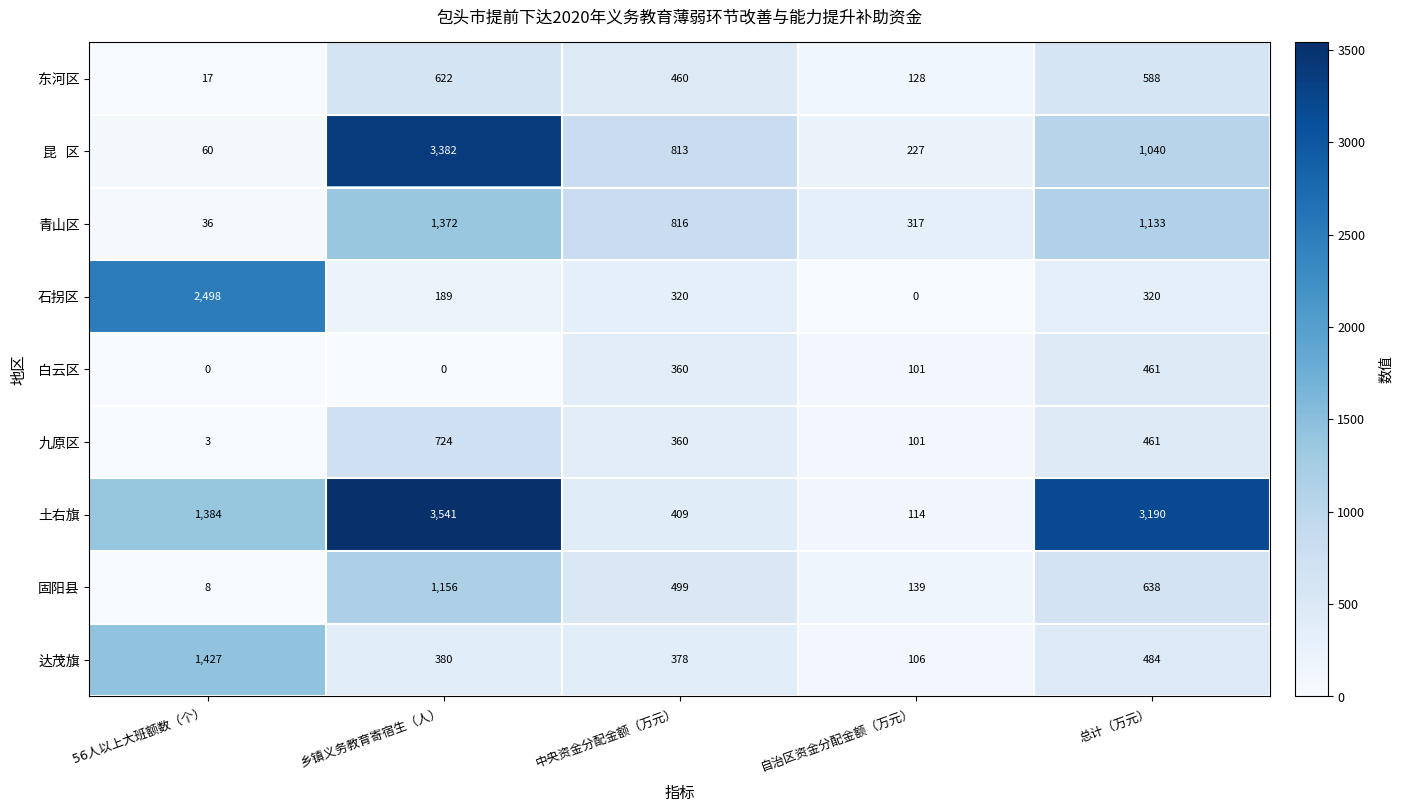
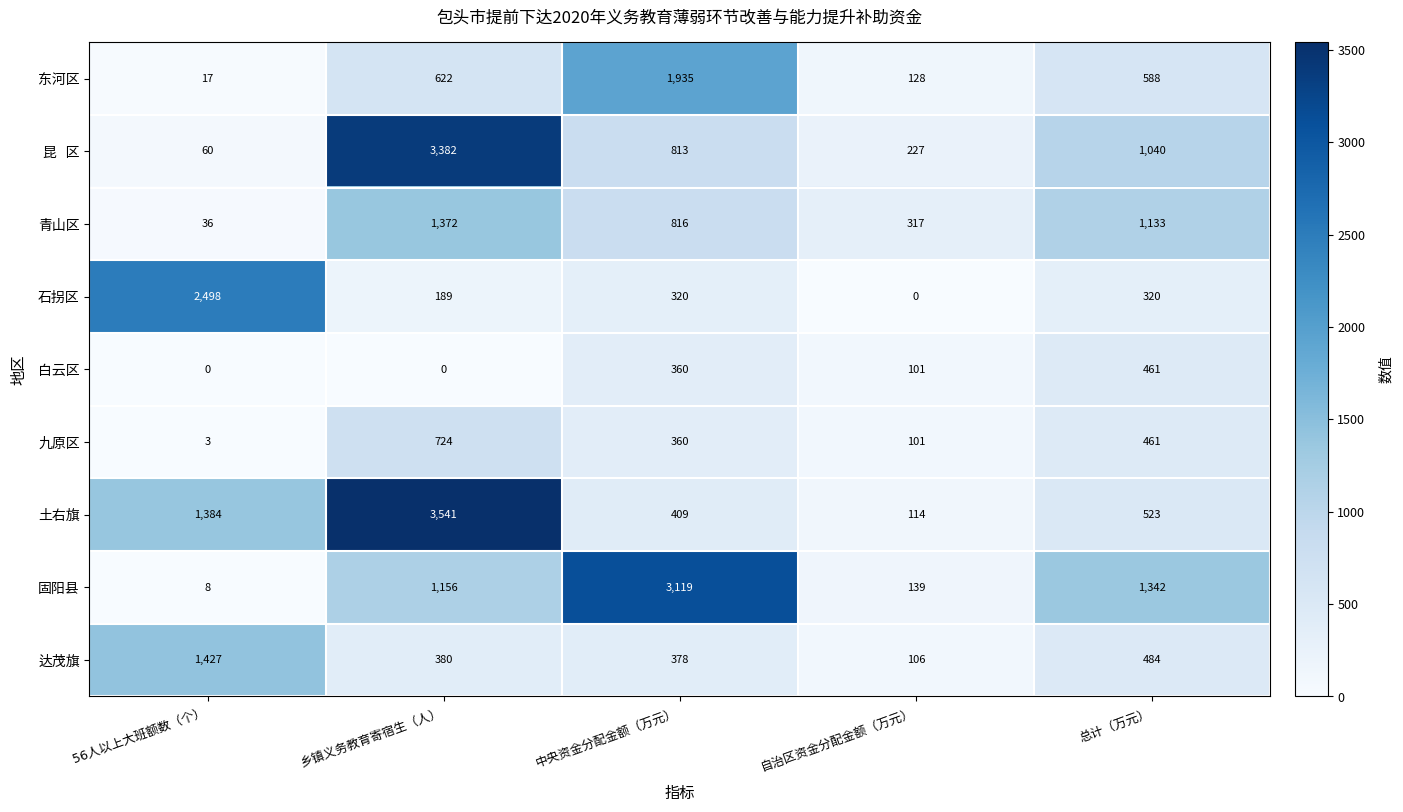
  {
    "东河区": {
      "56人以上大班额数（个）": "17",
      "乡镇义务教育寄宿生（人）": "622",
-     "中央资金分配金额（万元）": "460",
+     "中央资金分配金额（万元）": "1,935",
      "自治区资金分配金额（万元）": "128",
      "总计（万元）": "588"
    },
    "昆 区": {
      "56人以上大班额数（个）": "60",
      "乡镇义务教育寄宿生（人）": "3,382",
      "中央资金分配金额（万元）": "813",
      "自治区资金分配金额（万元）": "227",
      "总计（万元）": "1,040"
    },
    "青山区": {
      "56人以上大班额数（个）": "36",
      "乡镇义务教育寄宿生（人）": "1,372",
      "中央资金分配金额（万元）": "816",
      "自治区资金分配金额（万元）": "317",
      "总计（万元）": "1,133"
    },
    "石拐区": {
      "56人以上大班额数（个）": "2,498",
      "乡镇义务教育寄宿生（人）": "189",
      "中央资金分配金额（万元）": "320",
      "自治区资金分配金额（万元）": "0",
      "总计（万元）": "320"
    },
    "白云区": {
      "56人以上大班额数（个）": "0",
      "乡镇义务教育寄宿生（人）": "0",
      "中央资金分配金额（万元）": "360",
      "自治区资金分配金额（万元）": "101",
      "总计（万元）": "461"
    },
    "九原区": {
      "56人以上大班额数（个）": "3",
      "乡镇义务教育寄宿生（人）": "724",
      "中央资金分配金额（万元）": "360",
      "自治区资金分配金额（万元）": "101",
      "总计（万元）": "461"
    },
    "土右旗": {
      "56人以上大班额数（个）": "1,384",
      "乡镇义务教育寄宿生（人）": "3,541",
      "中央资金分配金额（万元）": "409",
      "自治区资金分配金额（万元）": "114",
-     "总计（万元）": "3,190"
+     "总计（万元）": "523"
    },
    "固阳县": {
      "56人以上大班额数（个）": "8",
      "乡镇义务教育寄宿生（人）": "1,156",
-     "中央资金分配金额（万元）": "499",
+     "中央资金分配金额（万元）": "3,119",
      "自治区资金分配金额（万元）": "139",
-     "总计（万元）": "638"
+     "总计（万元）": "1,342"
    },
    "达茂旗": {
      "56人以上大班额数（个）": "1,427",
      "乡镇义务教育寄宿生（人）": "380",
      "中央资金分配金额（万元）": "378",
      "自治区资金分配金额（万元）": "106",
      "总计（万元）": "484"
    }
  }
